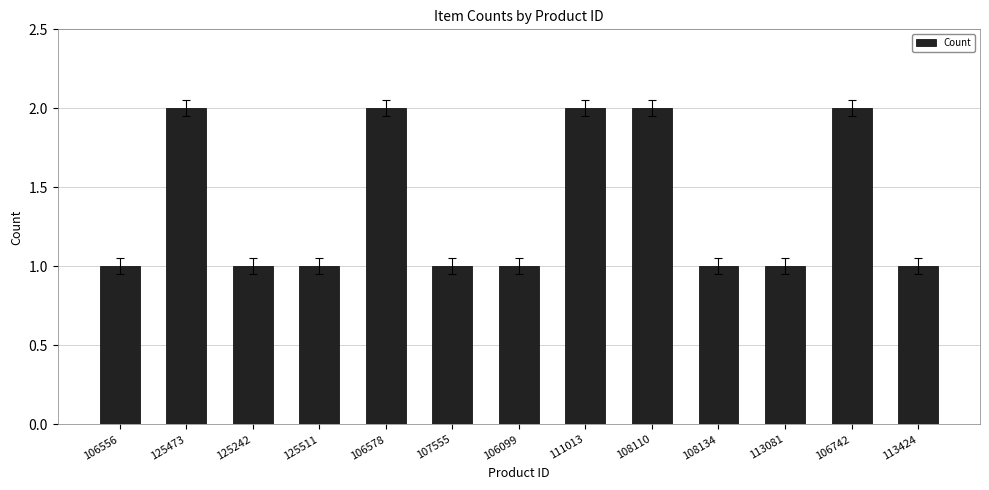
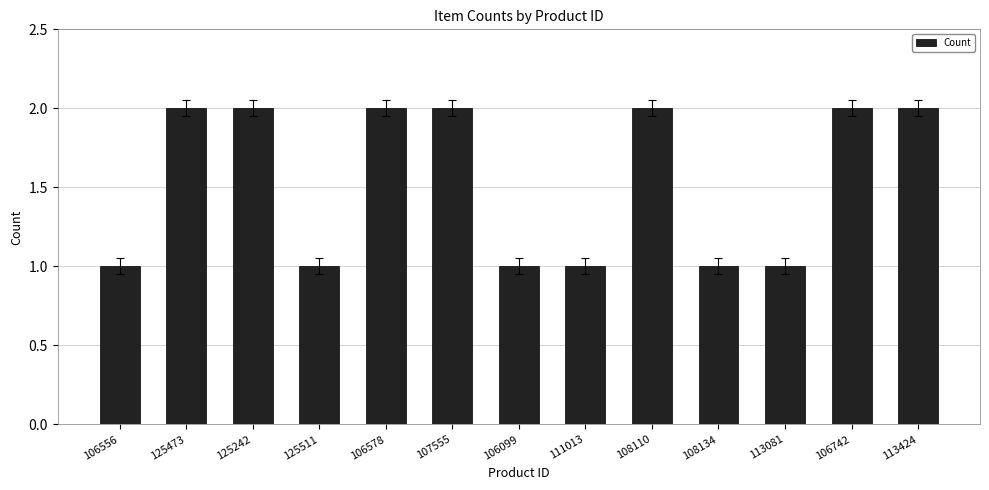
  {
    "Count": {
      "106556": 1,
      "125473": 2,
-     "125242": 1,
+     "125242": 2,
      "125511": 1,
      "106578": 2,
-     "107555": 1,
+     "107555": 2,
      "106099": 1,
-     "111013": 2,
+     "111013": 1,
      "108110": 2,
      "108134": 1,
      "113081": 1,
      "106742": 2,
-     "113424": 1
+     "113424": 2
    }
  }
